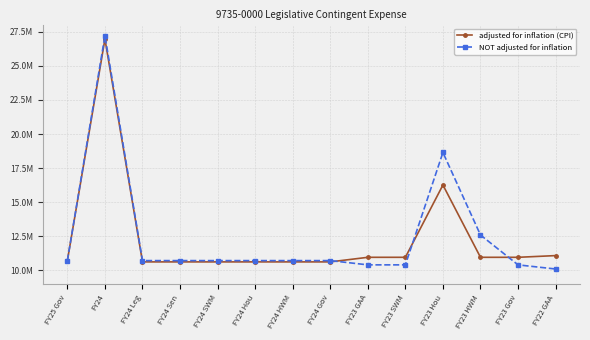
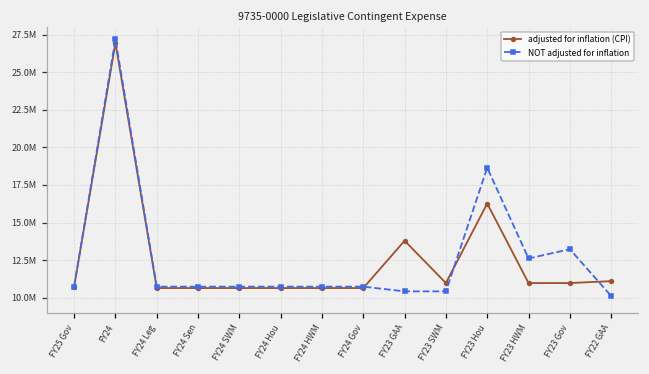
  {
    "adjusted for inflation (CPI)": {
      "FY24": 27000000,
-     "FY23 GAA": 11000000,
+     "FY23 GAA": 13800000,
      "FY23 SWM": 11000000,
      "FY23 Hou": 16300000,
      "FY23 HWM": 11000000,
      "FY23 Gov": 11000000,
      "FY22 GAA": 11100000
    },
    "NOT adjusted for inflation": {
      "FY24": 27200000,
      "FY23 GAA": 10400000,
      "FY23 SWM": 10400000,
      "FY23 Hou": 18600000,
      "FY23 HWM": 12600000,
-     "FY23 Gov": 10400000,
+     "FY23 Gov": 13200000,
      "FY22 GAA": 10100000
    }
  }
